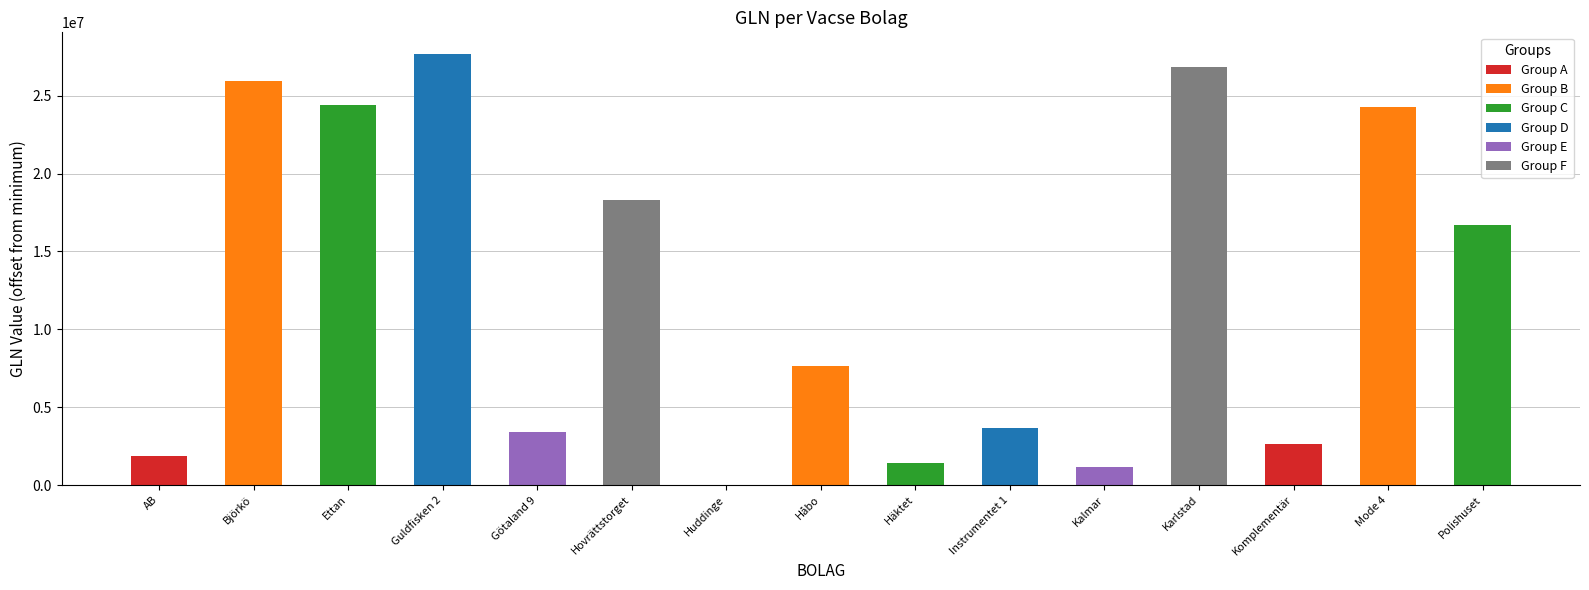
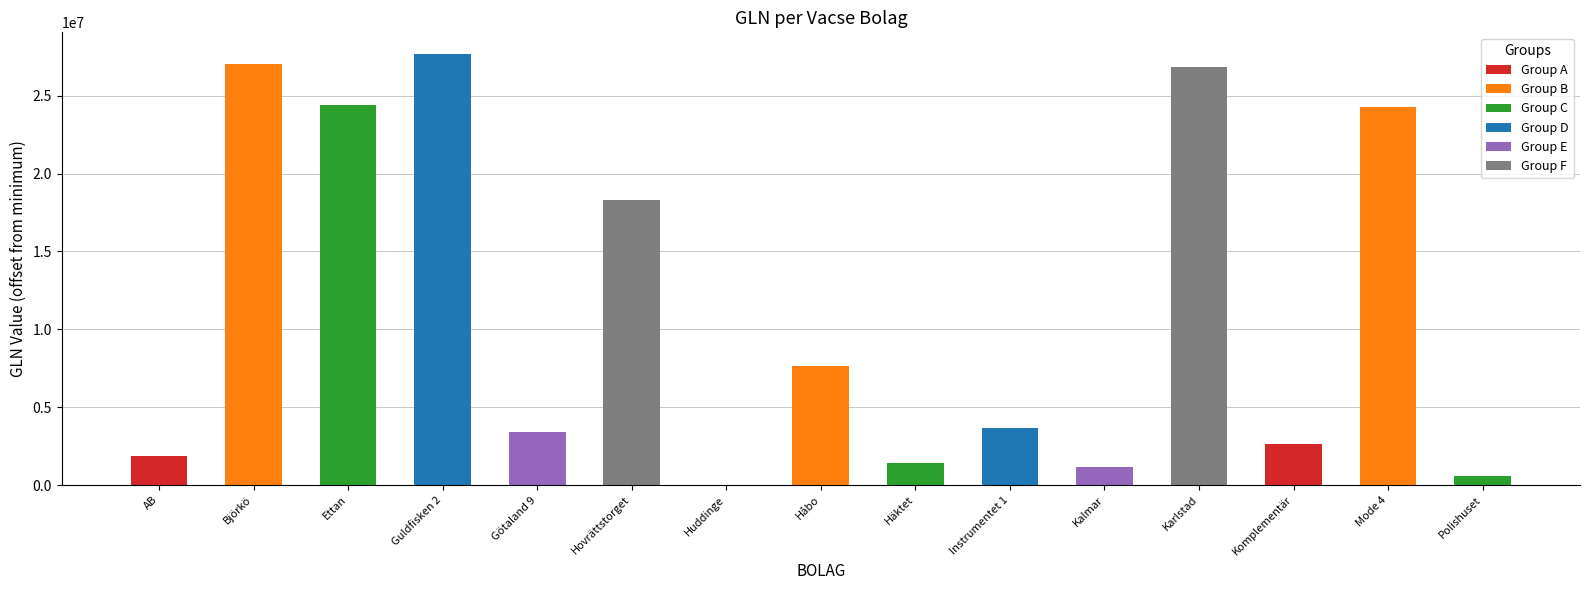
  {
    "AB": 1900000,
-   "Björkö": 25900000,
+   "Björkö": 27000000,
    "Ettan": 24400000,
    "Guldfisken 2": 27700000,
    "Götaland 9": 3400000,
    "Hovrättstorget": 18300000,
    "Huddinge": 0,
    "Håbo": 7700000,
    "Häktet": 1400000,
    "Instrumentet 1": 3700000,
    "Kalmar": 1200000,
    "Karlstad": 26900000,
    "Komplementär": 2600000,
    "Mode 4": 24300000,
-   "Polishuset": 16700000
+   "Polishuset": 600000
  }
